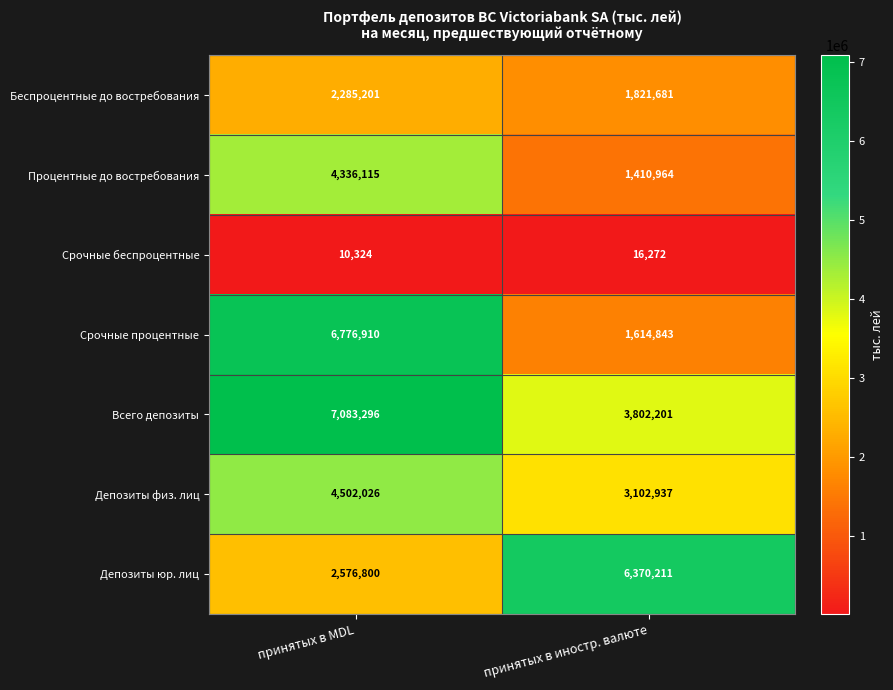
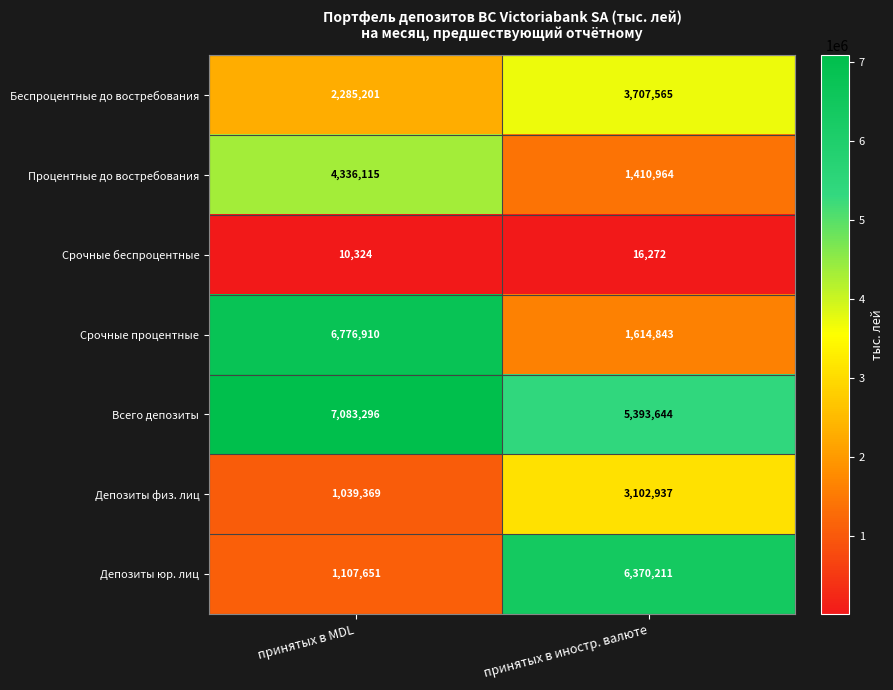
  {
    "Беспроцентные до востребования": {
      "принятых в MDL": "2,285,201",
-     "принятых в иностр. валюте": "1,821,681"
+     "принятых в иностр. валюте": "3,707,565"
    },
    "Процентные до востребования": {
      "принятых в MDL": "4,336,115",
      "принятых в иностр. валюте": "1,410,964"
    },
    "Срочные беспроцентные": {
      "принятых в MDL": "10,324",
      "принятых в иностр. валюте": "16,272"
    },
    "Срочные процентные": {
      "принятых в MDL": "6,776,910",
      "принятых в иностр. валюте": "1,614,843"
    },
    "Всего депозиты": {
      "принятых в MDL": "7,083,296",
-     "принятых в иностр. валюте": "3,802,201"
+     "принятых в иностр. валюте": "5,393,644"
    },
    "Депозиты физ. лиц": {
-     "принятых в MDL": "4,502,026",
+     "принятых в MDL": "1,039,369",
      "принятых в иностр. валюте": "3,102,937"
    },
    "Депозиты юр. лиц": {
-     "принятых в MDL": "2,576,800",
+     "принятых в MDL": "1,107,651",
      "принятых в иностр. валюте": "6,370,211"
    }
  }
